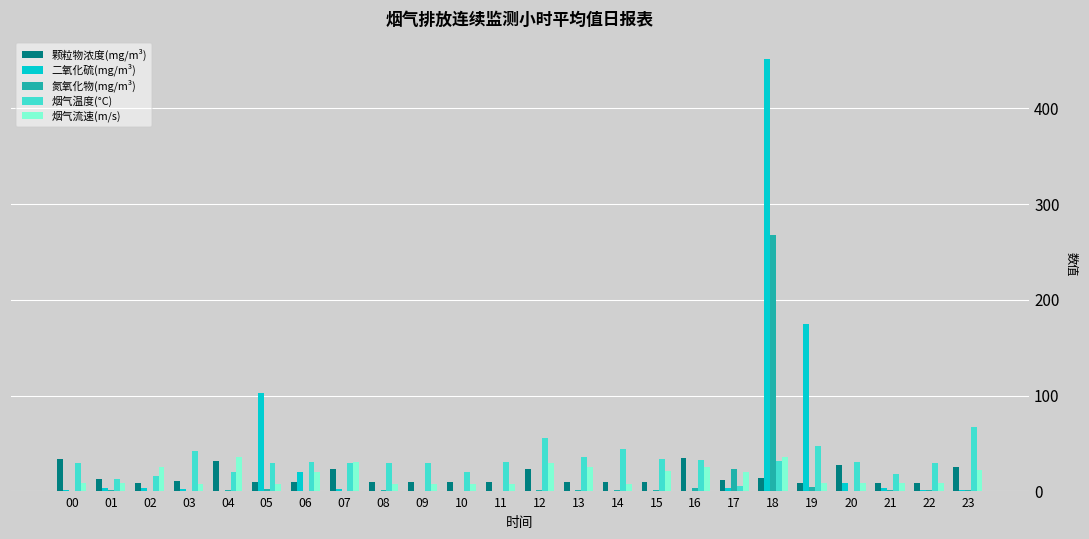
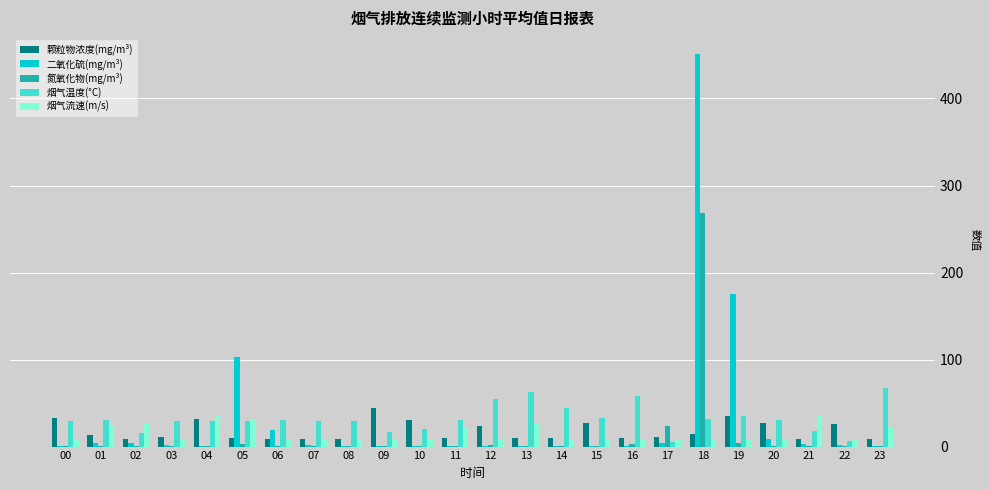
  {
    "颗粒物浓度(mg/m³)": {
      "00": 30,
      "01": 10,
      "02": 10,
      "03": 10,
      "04": 30,
      "05": 10,
      "06": 10,
-     "07": 20,
+     "07": 10,
      "08": 10,
-     "09": 10,
-     "10": 10,
+     "09": 40,
+     "10": 30,
      "11": 10,
      "12": 20,
      "13": 10,
      "14": 10,
-     "15": 10,
-     "16": 40,
+     "15": 30,
+     "16": 10,
      "17": 10,
      "18": 10,
-     "19": 10,
+     "19": 40,
      "20": 30,
      "21": 10,
-     "22": 10,
-     "23": 20
+     "22": 30,
+     "23": 10
    },
    "烟气温度(°C)": {
      "00": 30,
-     "01": 10,
+     "01": 30,
      "02": 20,
-     "03": 40,
-     "04": 20,
+     "03": 30,
+     "04": 30,
      "05": 30,
      "06": 30,
      "07": 30,
      "08": 30,
-     "09": 30,
+     "09": 20,
      "10": 20,
      "11": 30,
      "12": 60,
-     "13": 40,
+     "13": 60,
      "14": 40,
      "15": 30,
-     "16": 30,
+     "16": 60,
      "17": 10,
      "18": 30,
-     "19": 50,
+     "19": 30,
      "20": 30,
      "21": 20,
-     "22": 30,
+     "22": 10,
      "23": 70
    },
    "烟气流速(m/s)": {
      "00": 10,
-     "01": 10,
+     "01": 20,
      "02": 30,
      "03": 10,
      "04": 40,
-     "05": 10,
-     "06": 20,
-     "07": 30,
+     "05": 30,
+     "06": 10,
+     "07": 10,
      "08": 10,
      "09": 10,
      "10": 10,
-     "11": 10,
-     "12": 30,
+     "11": 20,
+     "12": 10,
      "13": 30,
      "14": 10,
-     "15": 20,
-     "16": 30,
-     "17": 20,
-     "18": 40,
+     "15": 10,
+     "16": 10,
+     "17": 10,
+     "18": 10,
      "19": 10,
      "20": 10,
-     "21": 10,
+     "21": 30,
      "22": 10,
      "23": 20
    }
  }
